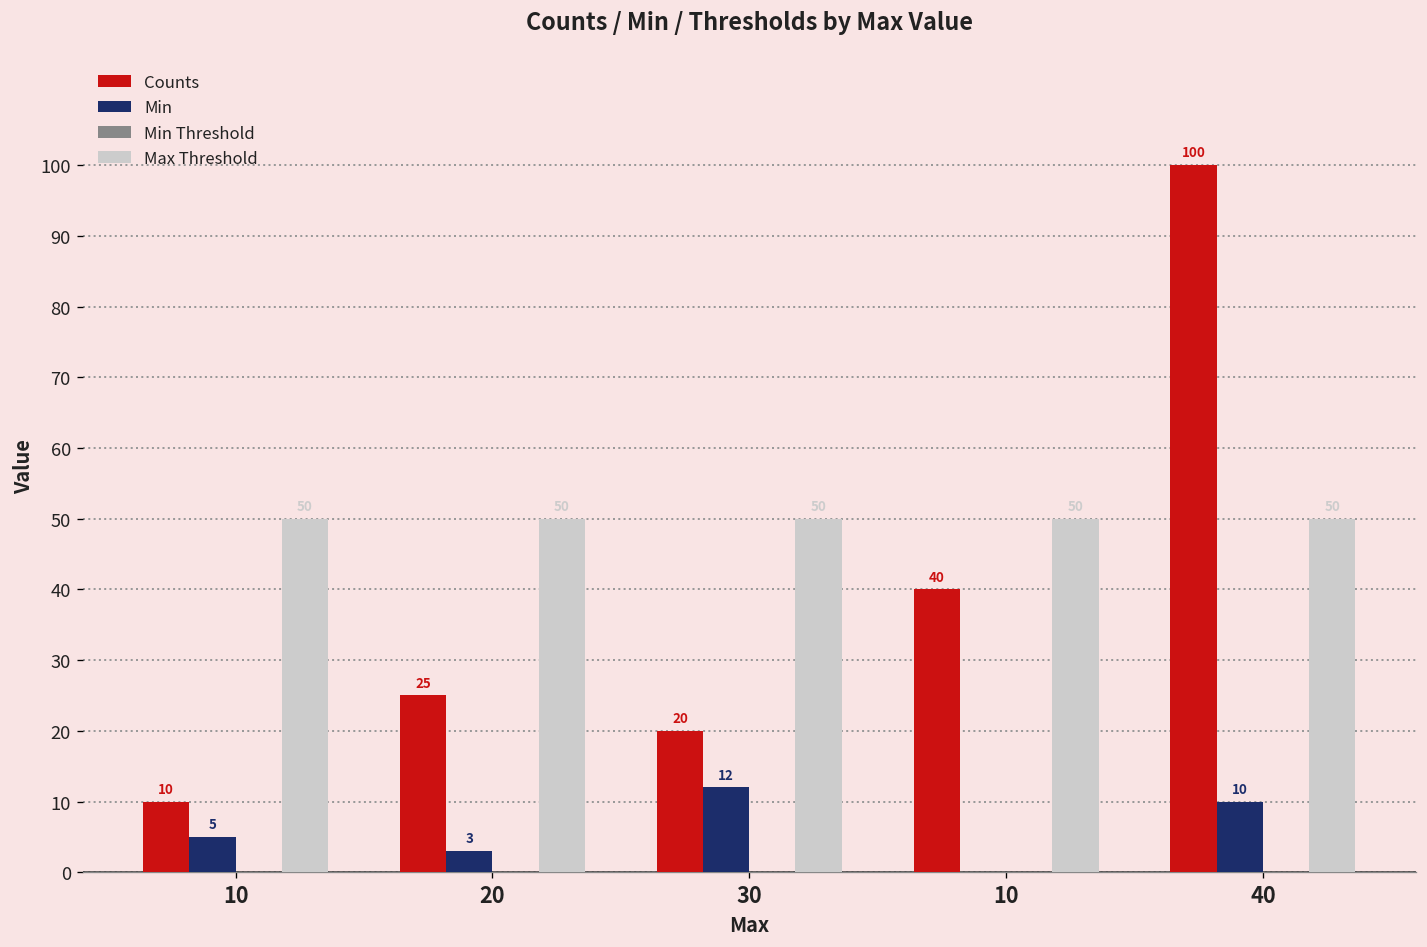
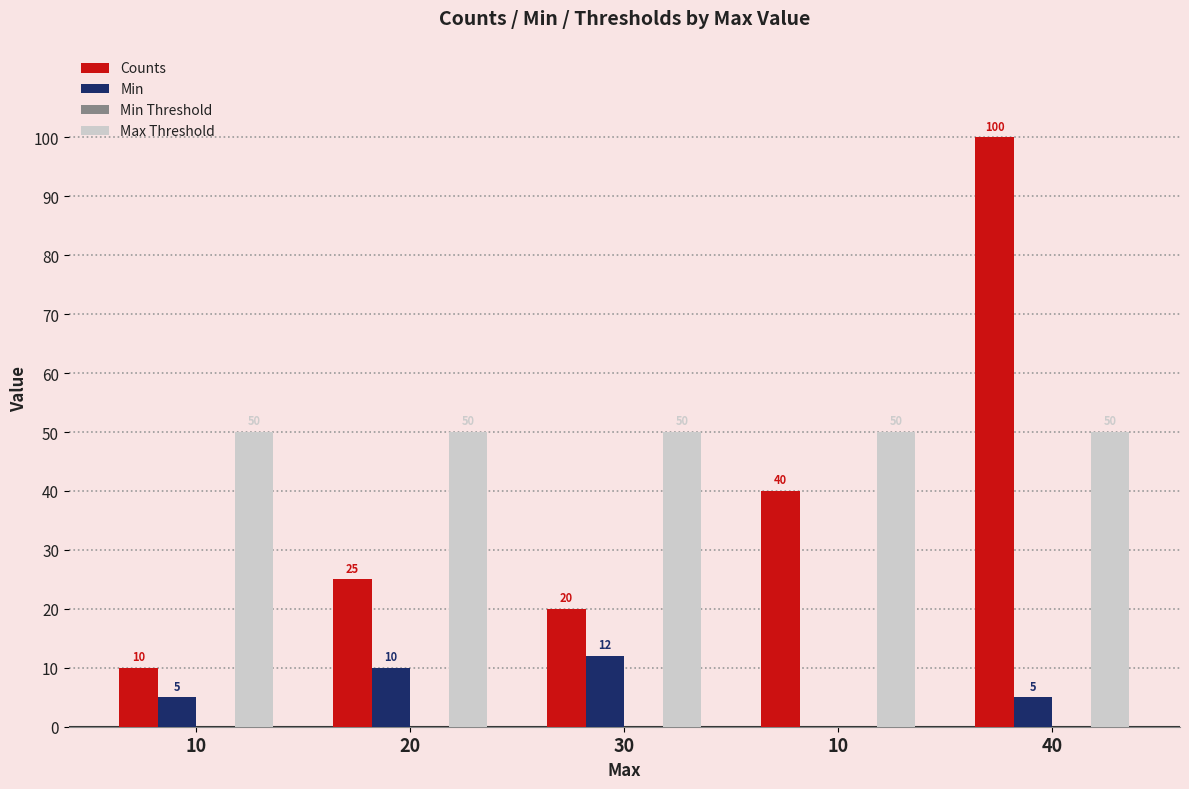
  {
    "Counts": {
      "20": 25,
      "30": 20,
      "40": 100
    },
    "Min": {
-     "20": 3,
+     "20": 10,
      "30": 12,
-     "40": 10
+     "40": 5
    },
    "Min Threshold": {
      "20": 0,
      "30": 0,
      "40": 0
    },
    "Max Threshold": {
      "20": 50,
      "30": 50,
      "40": 50
    }
  }
